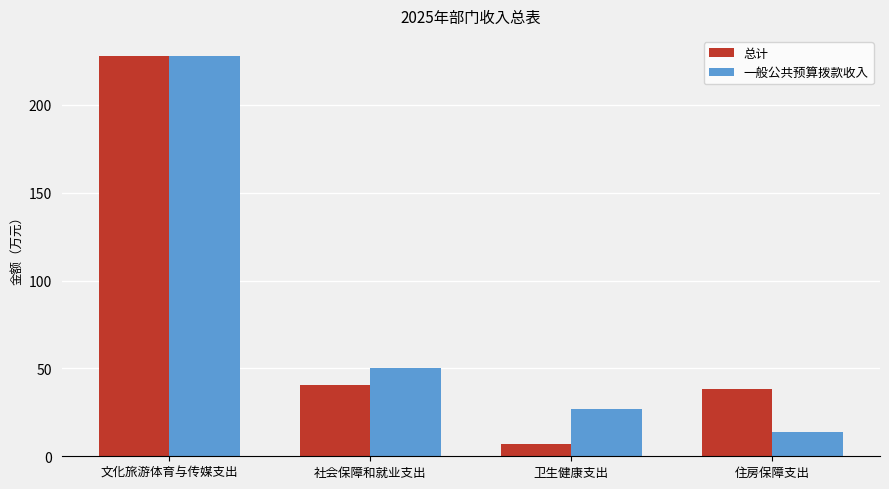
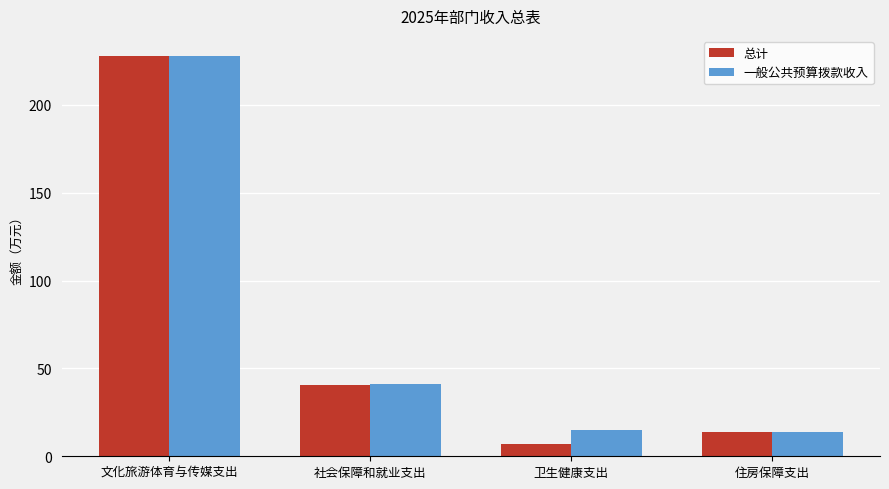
  {
    "总计": {
      "文化旅游体育与传媒支出": 228,
      "社会保障和就业支出": 40,
      "卫生健康支出": 7,
-     "住房保障支出": 38
+     "住房保障支出": 14
    },
    "一般公共预算拨款收入": {
      "文化旅游体育与传媒支出": 228,
-     "社会保障和就业支出": 50,
-     "卫生健康支出": 27,
+     "社会保障和就业支出": 41,
+     "卫生健康支出": 15,
      "住房保障支出": 14
    }
  }
